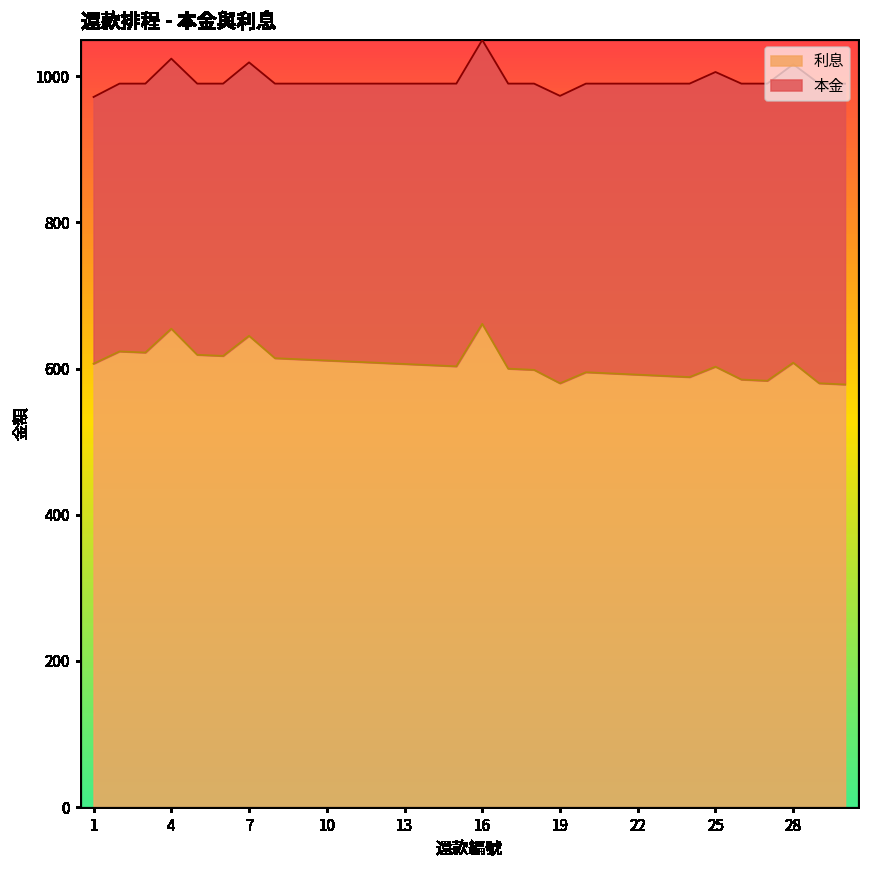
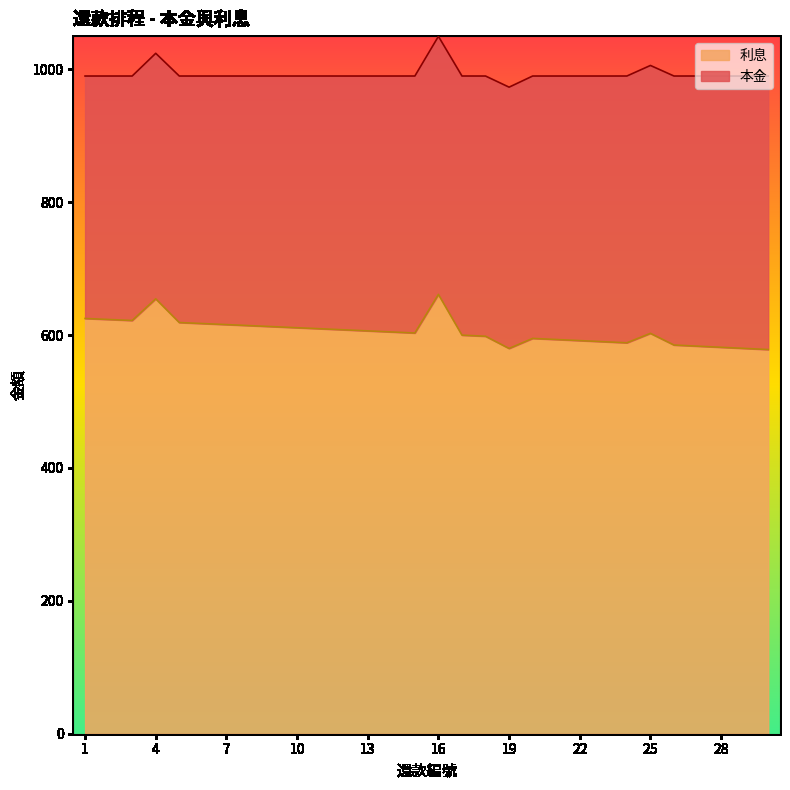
  {
    "利息": {
-     "1": 610,
+     "1": 630,
      "4": 650,
-     "7": 640,
+     "7": 620,
      "10": 610,
      "13": 610,
      "16": 660,
      "19": 580,
      "22": 590,
      "25": 600,
-     "28": 610
+     "28": 580
    },
    "本金": {
      "1": 360,
      "4": 370,
      "7": 370,
      "10": 380,
      "13": 380,
      "16": 390,
      "19": 390,
      "22": 400,
      "25": 400
    }
  }
